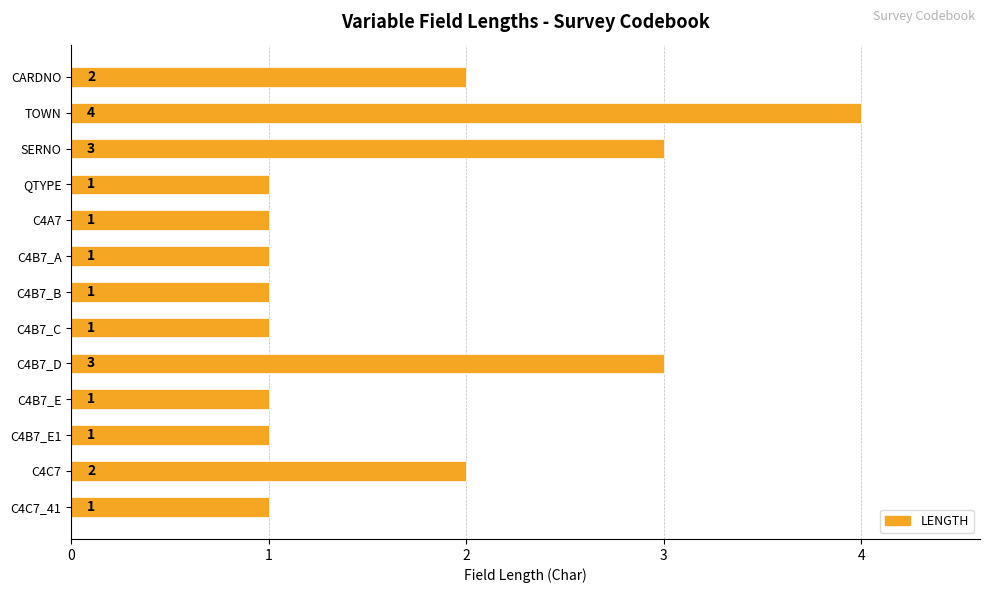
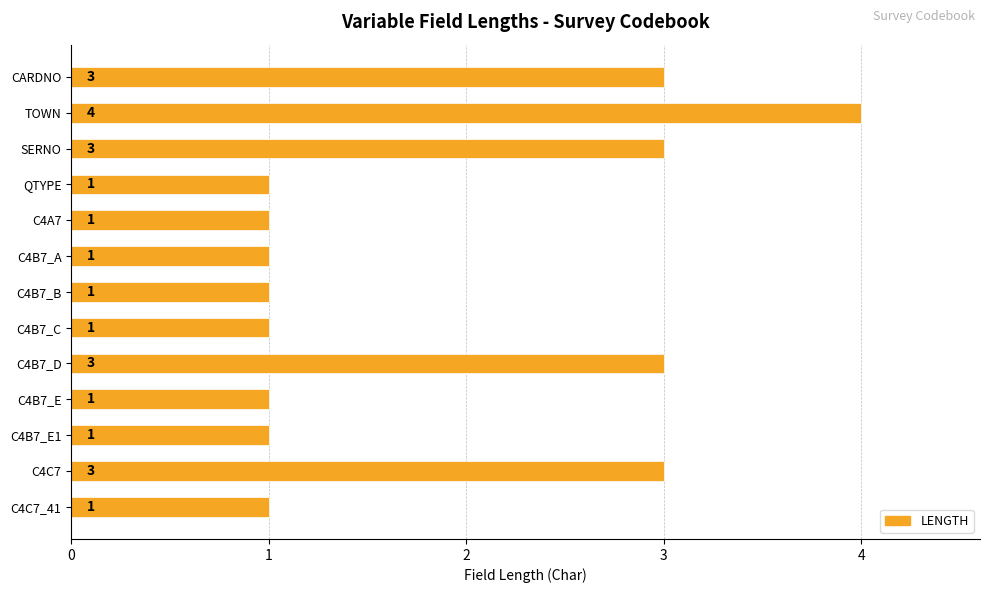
  {
-   "CARDNO": 2,
+   "CARDNO": 3,
    "TOWN": 4,
    "SERNO": 3,
    "QTYPE": 1,
    "C4A7": 1,
    "C4B7_A": 1,
    "C4B7_B": 1,
    "C4B7_C": 1,
    "C4B7_D": 3,
    "C4B7_E": 1,
    "C4B7_E1": 1,
-   "C4C7": 2,
+   "C4C7": 3,
    "C4C7_41": 1
  }
